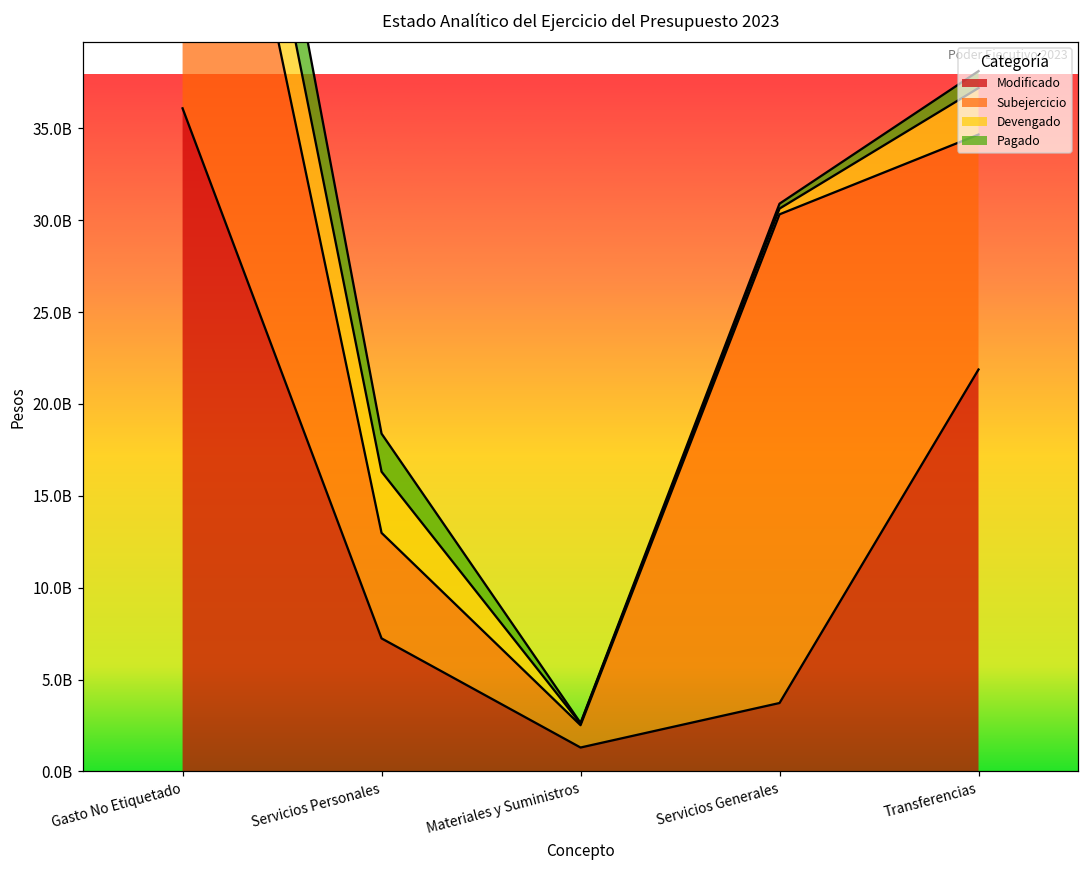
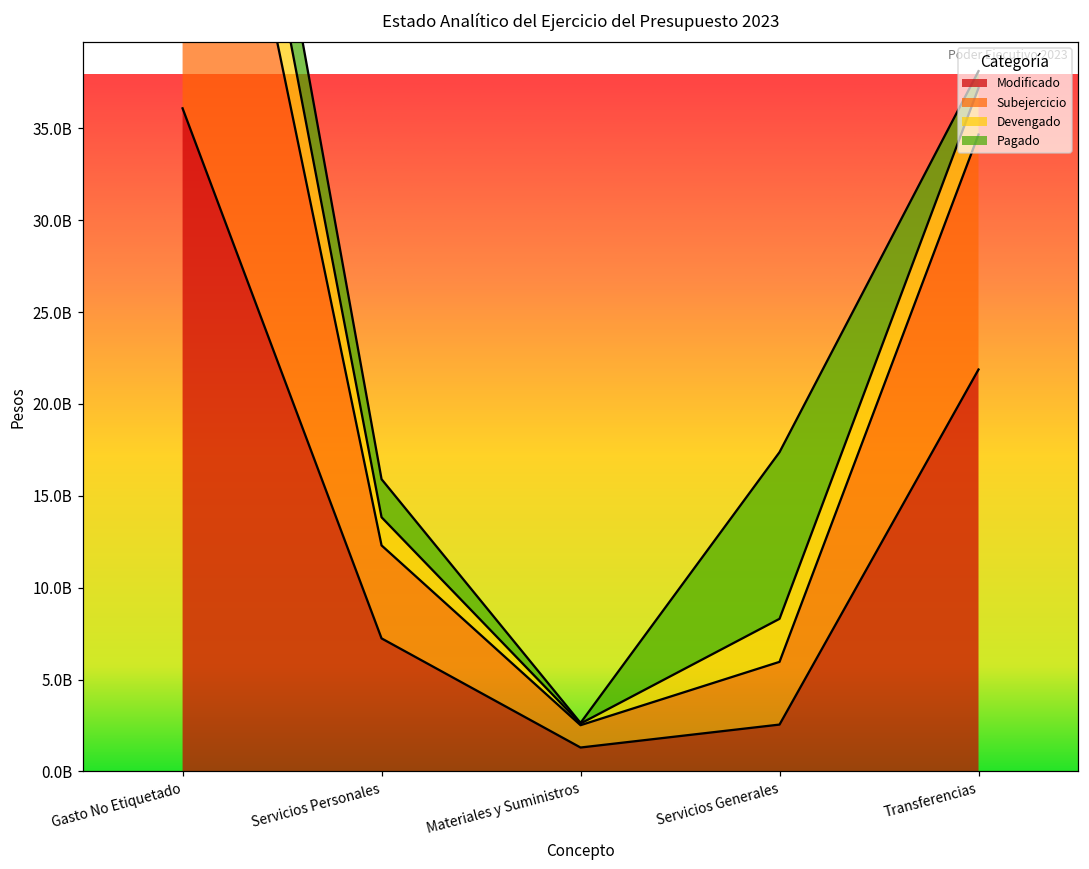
  {
    "Modificado": {
      "Gasto No Etiquetado": 36100000000,
      "Servicios Personales": 7200000000,
      "Materiales y Suministros": 1300000000,
-     "Servicios Generales": 3700000000,
+     "Servicios Generales": 2600000000,
      "Transferencias": 21900000000
    },
    "Subejercicio": {
-     "Servicios Personales": 5700000000,
-     "Servicios Generales": 26600000000
+     "Servicios Personales": 5100000000,
+     "Servicios Generales": 3400000000
    },
    "Devengado": {
-     "Servicios Personales": 3300000000,
-     "Servicios Generales": 300000000
+     "Servicios Personales": 1500000000,
+     "Servicios Generales": 2300000000
    },
    "Pagado": {
      "Servicios Personales": 2100000000,
-     "Servicios Generales": 300000000
+     "Servicios Generales": 9100000000
    }
  }
